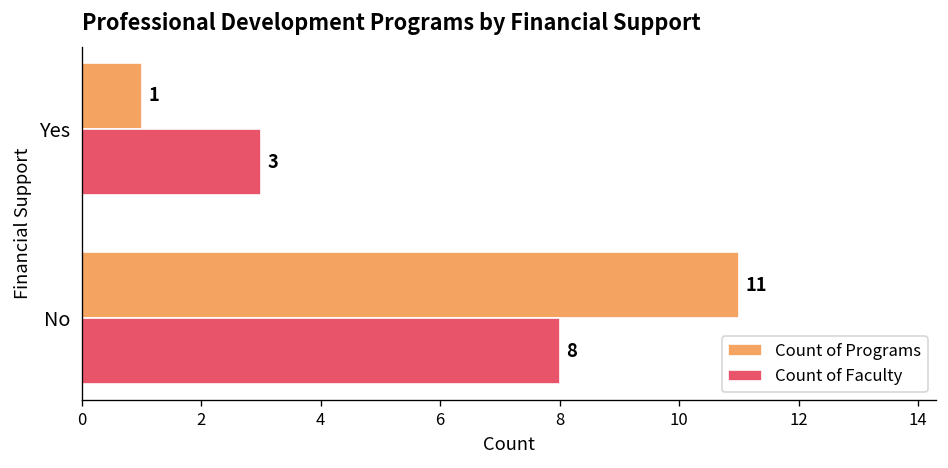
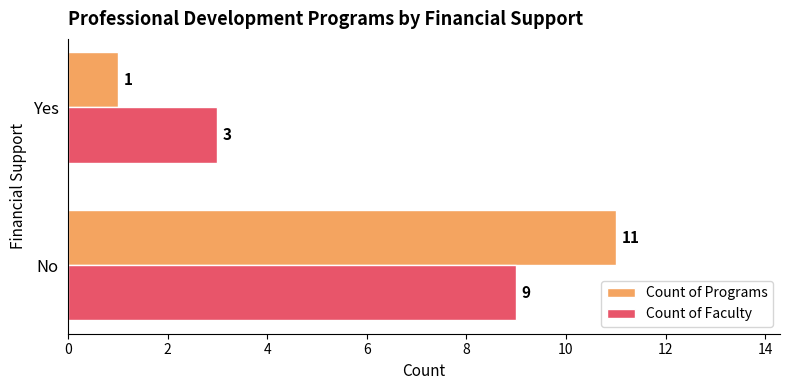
  {
    "Count of Programs": {
      "Yes": 1,
      "No": 11
    },
    "Count of Faculty": {
      "Yes": 3,
-     "No": 8
+     "No": 9
    }
  }
